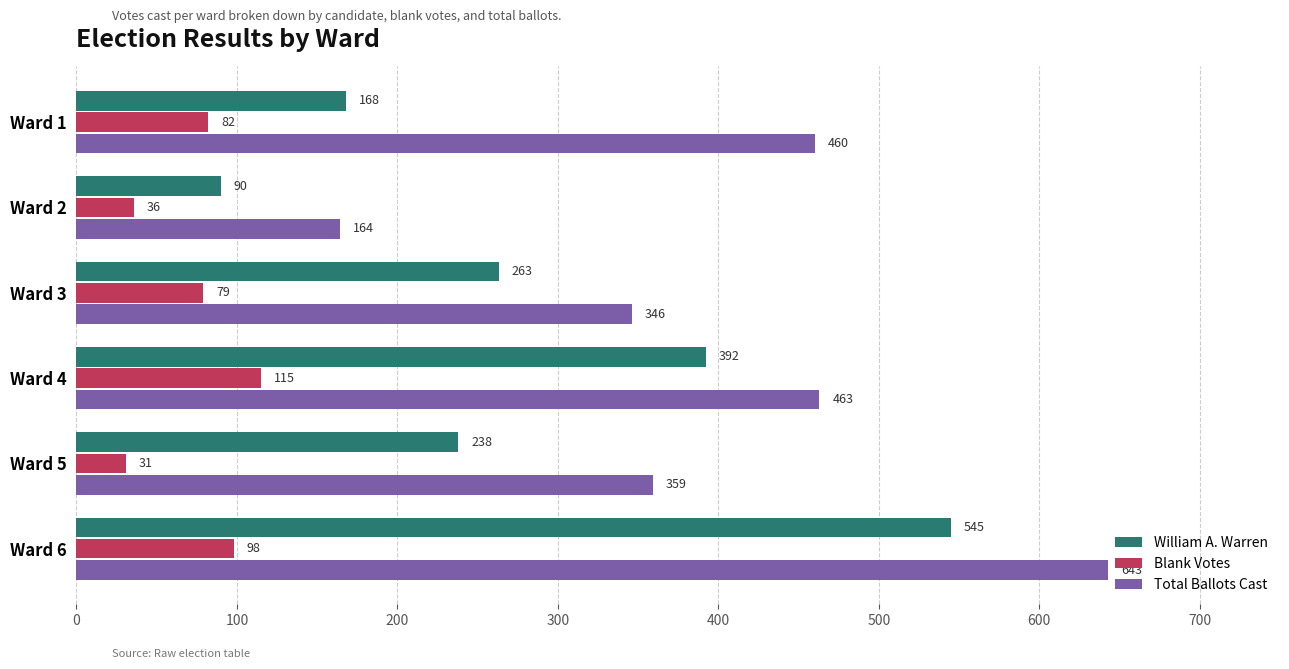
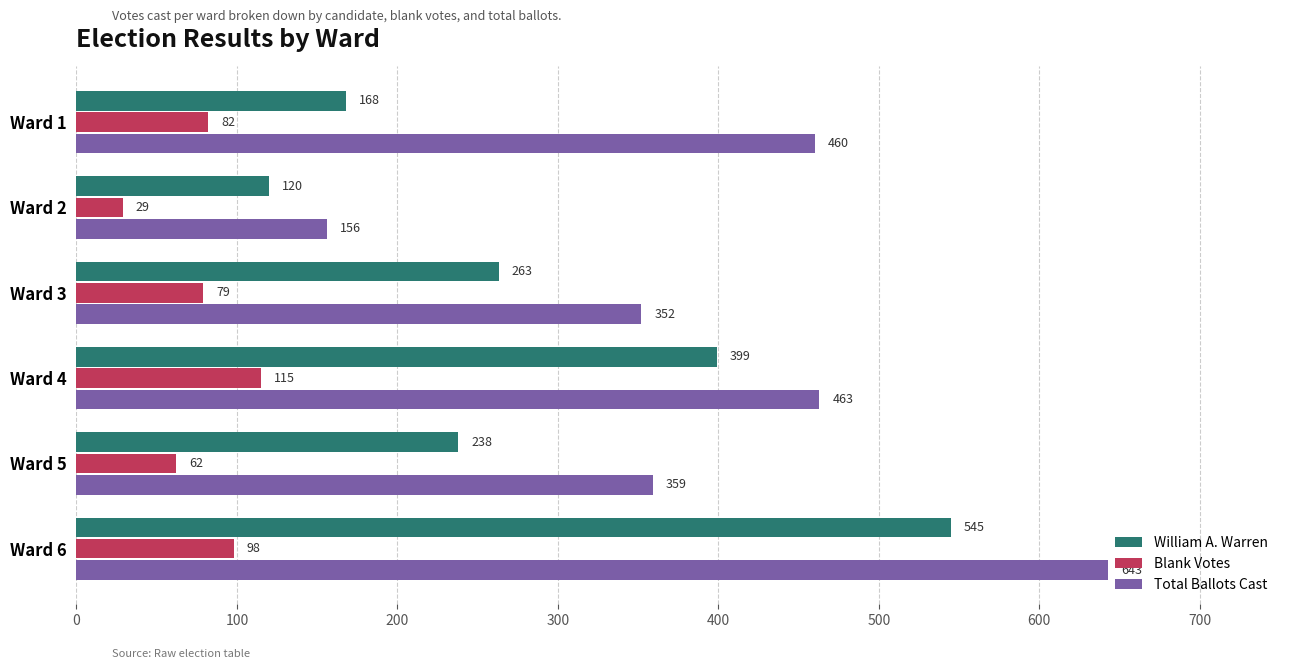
  {
    "William A. Warren": {
      "Ward 1": 168,
-     "Ward 2": 90,
+     "Ward 2": 120,
      "Ward 3": 263,
-     "Ward 4": 392,
+     "Ward 4": 399,
      "Ward 5": 238,
      "Ward 6": 545
    },
    "Blank Votes": {
      "Ward 1": 82,
-     "Ward 2": 36,
+     "Ward 2": 29,
      "Ward 3": 79,
      "Ward 4": 115,
-     "Ward 5": 31,
+     "Ward 5": 62,
      "Ward 6": 98
    },
    "Total Ballots Cast": {
      "Ward 1": 460,
-     "Ward 2": 164,
-     "Ward 3": 346,
+     "Ward 2": 156,
+     "Ward 3": 352,
      "Ward 4": 463,
      "Ward 5": 359,
      "Ward 6": 643
    }
  }
